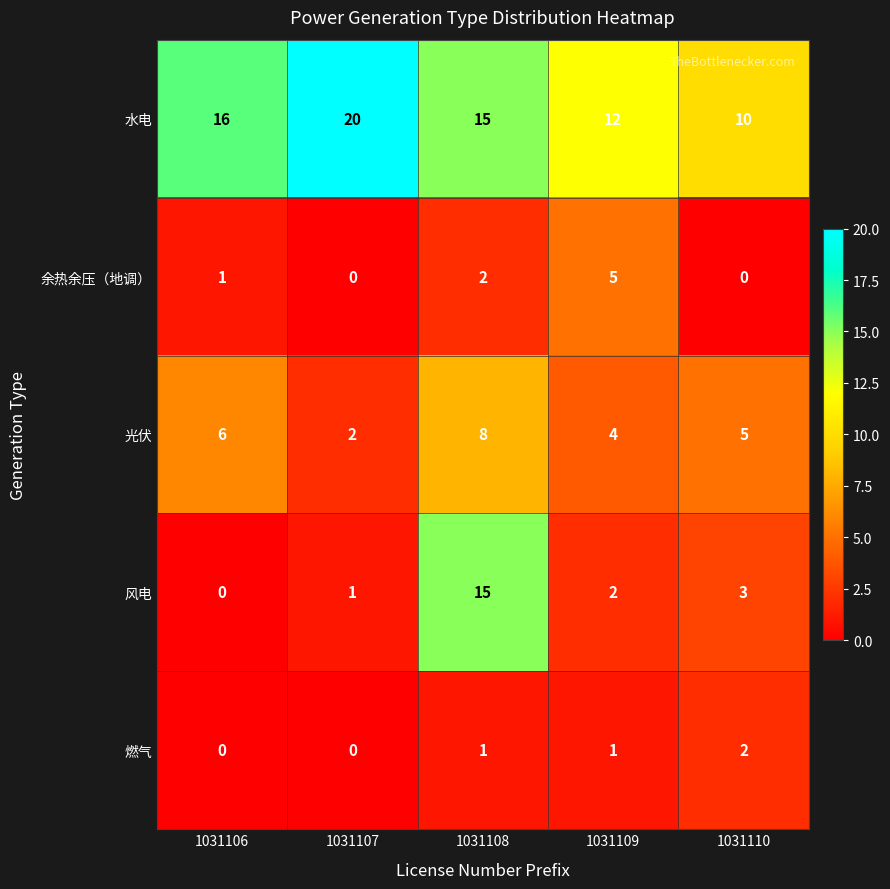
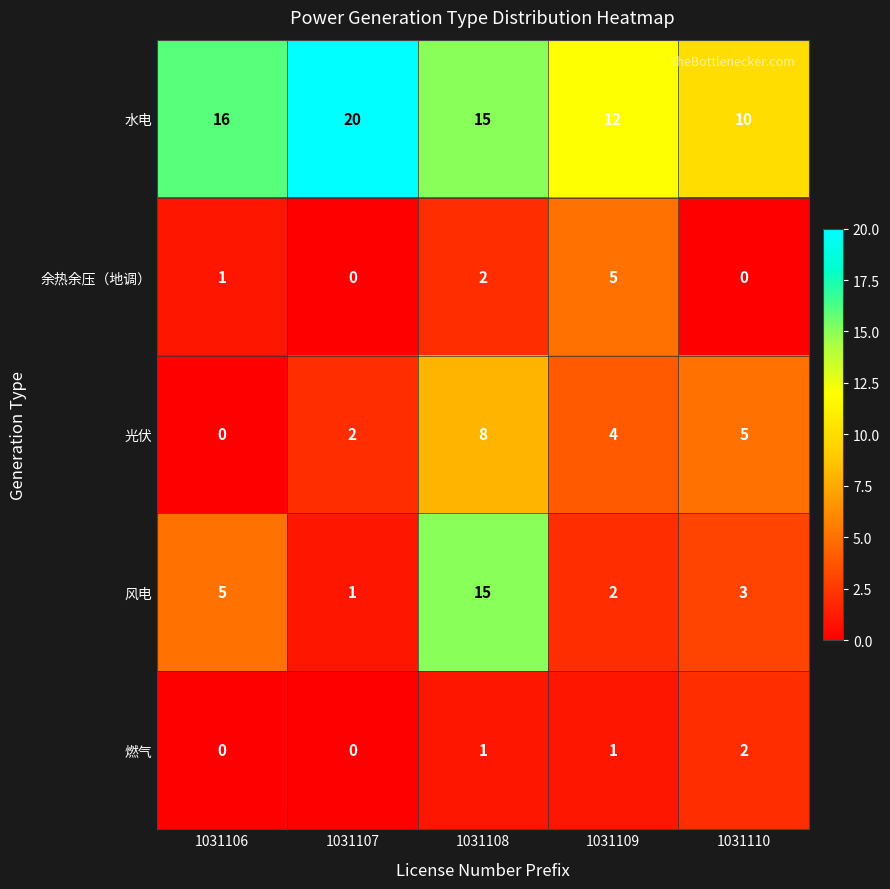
  {
    "水电": {
      "1031106": 16,
      "1031107": 20,
      "1031108": 15,
      "1031109": 12
    },
    "余热余压（地调）": {
      "1031106": 1,
      "1031107": 0,
      "1031108": 2,
      "1031109": 5,
      "1031110": 0
    },
    "光伏": {
-     "1031106": 6,
+     "1031106": 0,
      "1031107": 2,
      "1031108": 8,
      "1031109": 4,
      "1031110": 5
    },
    "风电": {
-     "1031106": 0,
+     "1031106": 5,
      "1031107": 1,
      "1031108": 15,
      "1031109": 2,
      "1031110": 3
    },
    "燃气": {
      "1031106": 0,
      "1031107": 0,
      "1031108": 1,
      "1031109": 1,
      "1031110": 2
    }
  }
